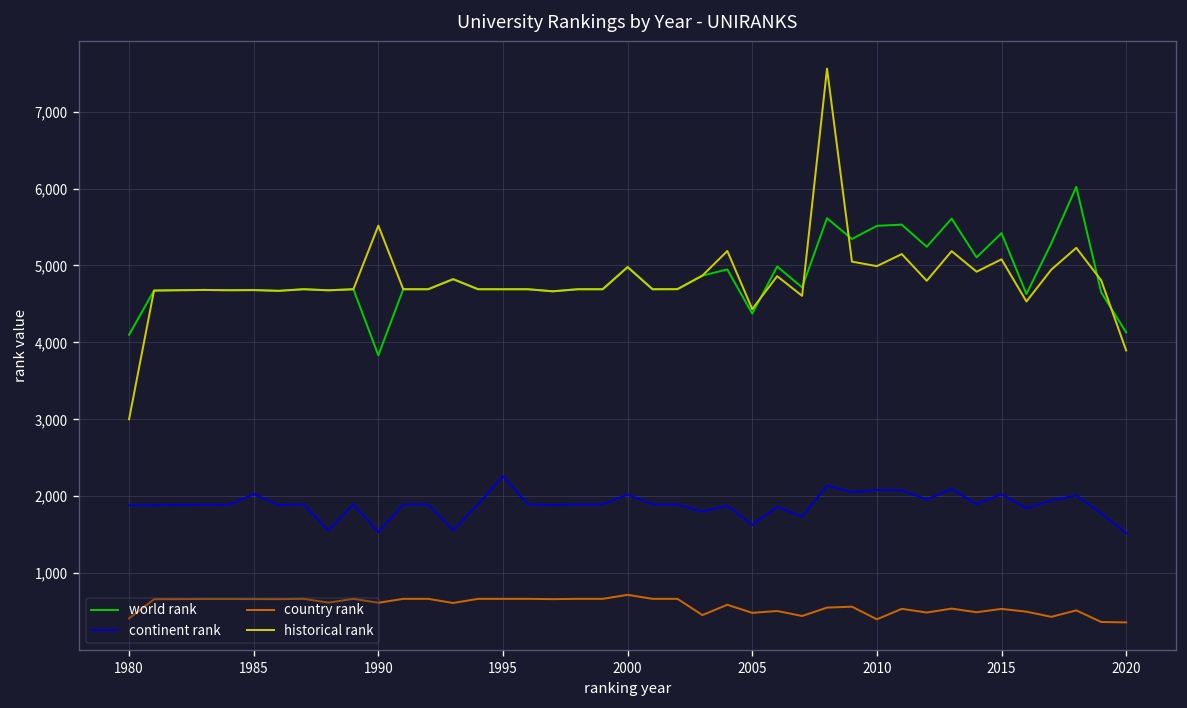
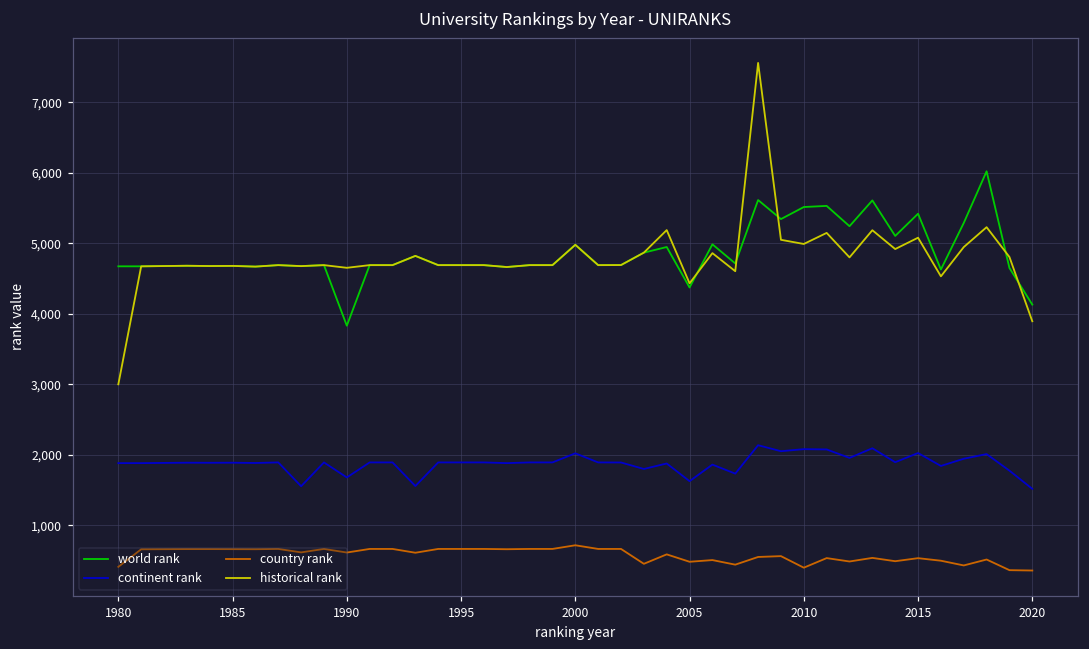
  {
    "world rank": {
-     "1980": "4,100",
+     "1980": "4,700",
      "1990": "3,800",
      "2005": "4,400",
      "2010": "5,500",
      "2015": "5,400",
      "2020": "4,100"
    },
    "continent rank": {
      "1980": "1,900",
-     "1985": "2,000",
-     "1990": "1,500",
-     "1995": "2,300",
+     "1985": "1,900",
+     "1990": "1,700",
+     "1995": "1,900",
      "2000": "2,000",
      "2005": "1,600",
      "2010": "2,100",
      "2015": "2,000",
      "2020": "1,500"
    },
    "country rank": {
      "1985": "700",
      "1995": "700",
      "2000": "700",
      "2005": "500",
      "2010": "400",
      "2015": "500",
      "2020": "400"
    },
    "historical rank": {
      "1980": "3,000",
-     "1990": "5,500",
+     "1990": "4,700",
      "2005": "4,400",
      "2010": "5,000",
      "2015": "5,100",
      "2020": "3,900"
    }
  }
